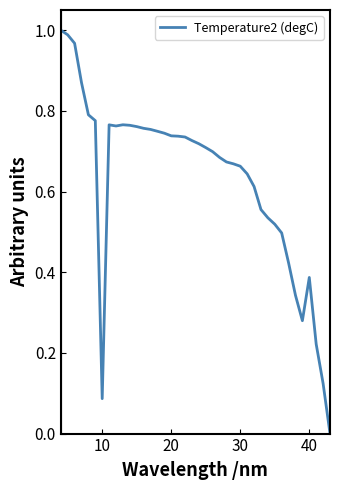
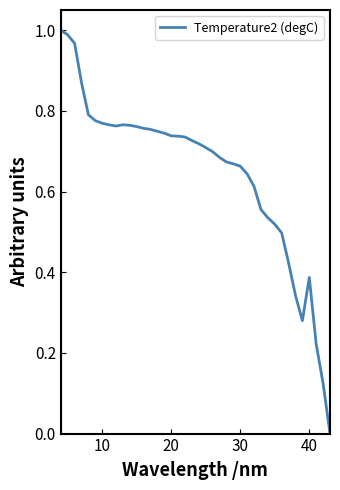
  {
-   "10": 0.09,
+   "10": 0.77,
    "20": 0.74,
    "30": 0.66,
    "40": 0.39
  }
